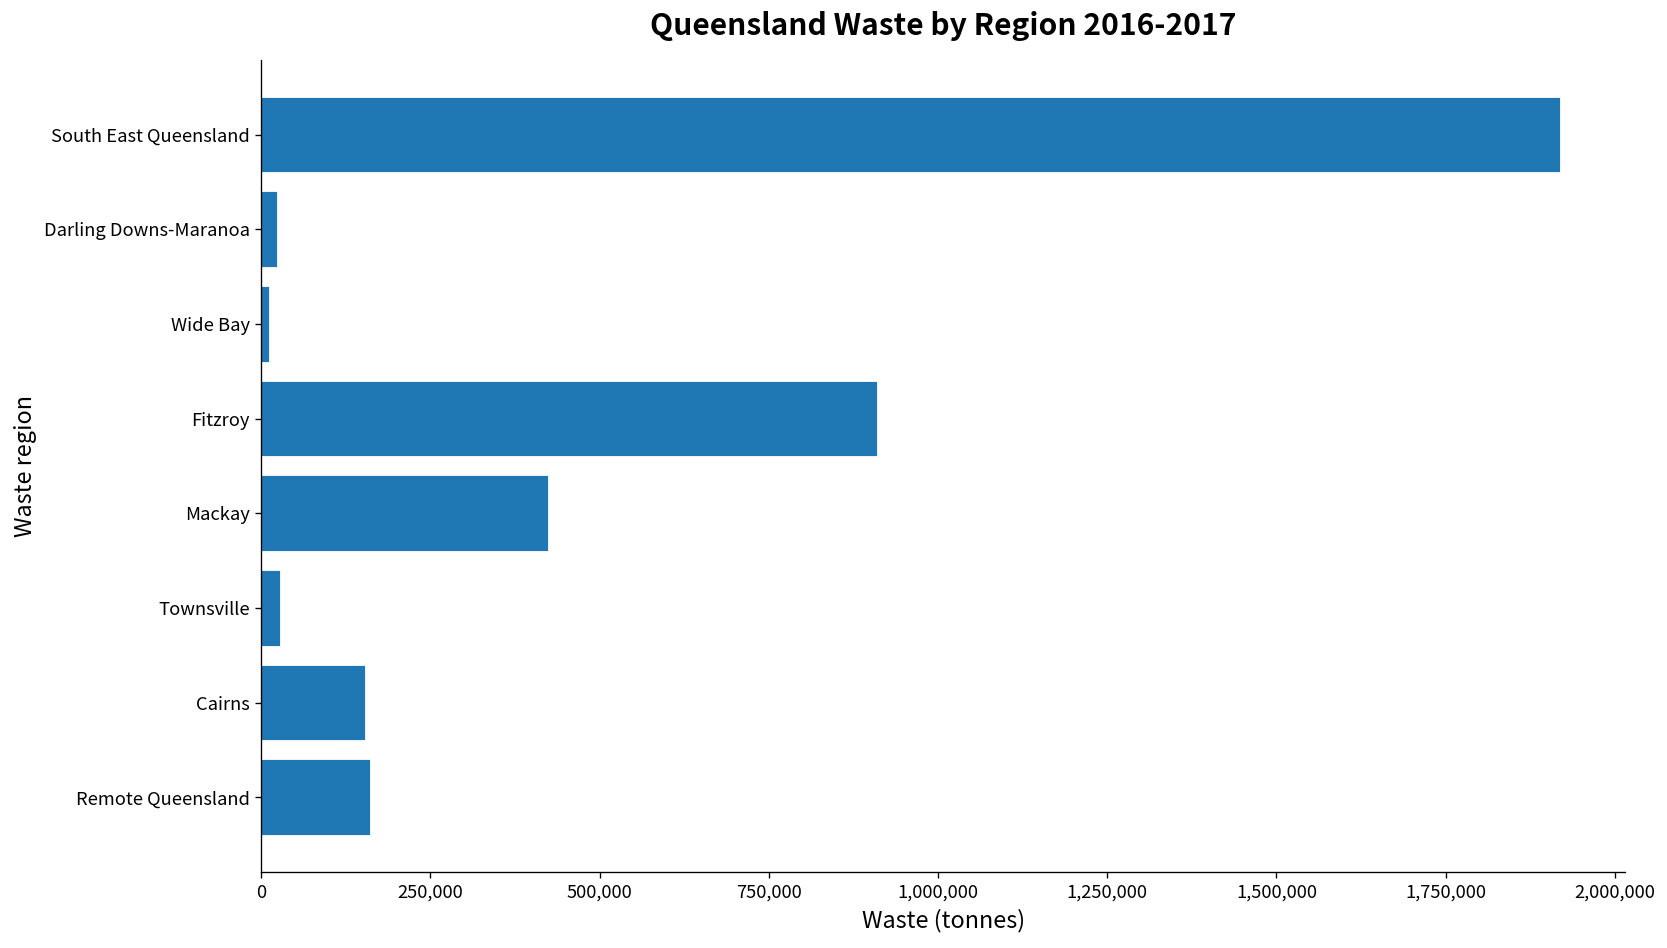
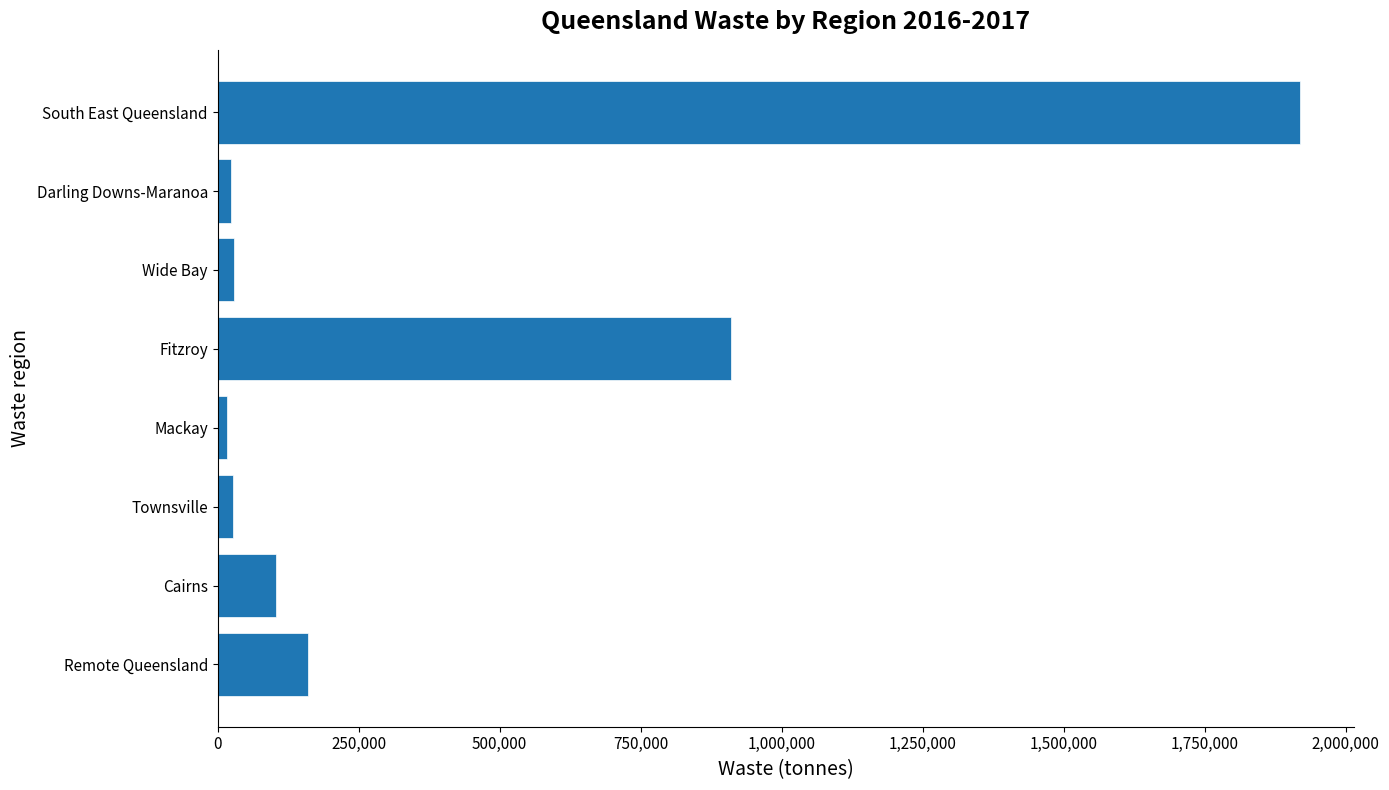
  {
    "South East Queensland": "1,920,000",
    "Darling Downs-Maranoa": "20,000",
-   "Wide Bay": "10,000",
+   "Wide Bay": "30,000",
    "Fitzroy": "910,000",
-   "Mackay": "420,000",
+   "Mackay": "20,000",
    "Townsville": "30,000",
-   "Cairns": "150,000",
+   "Cairns": "100,000",
    "Remote Queensland": "160,000"
  }
